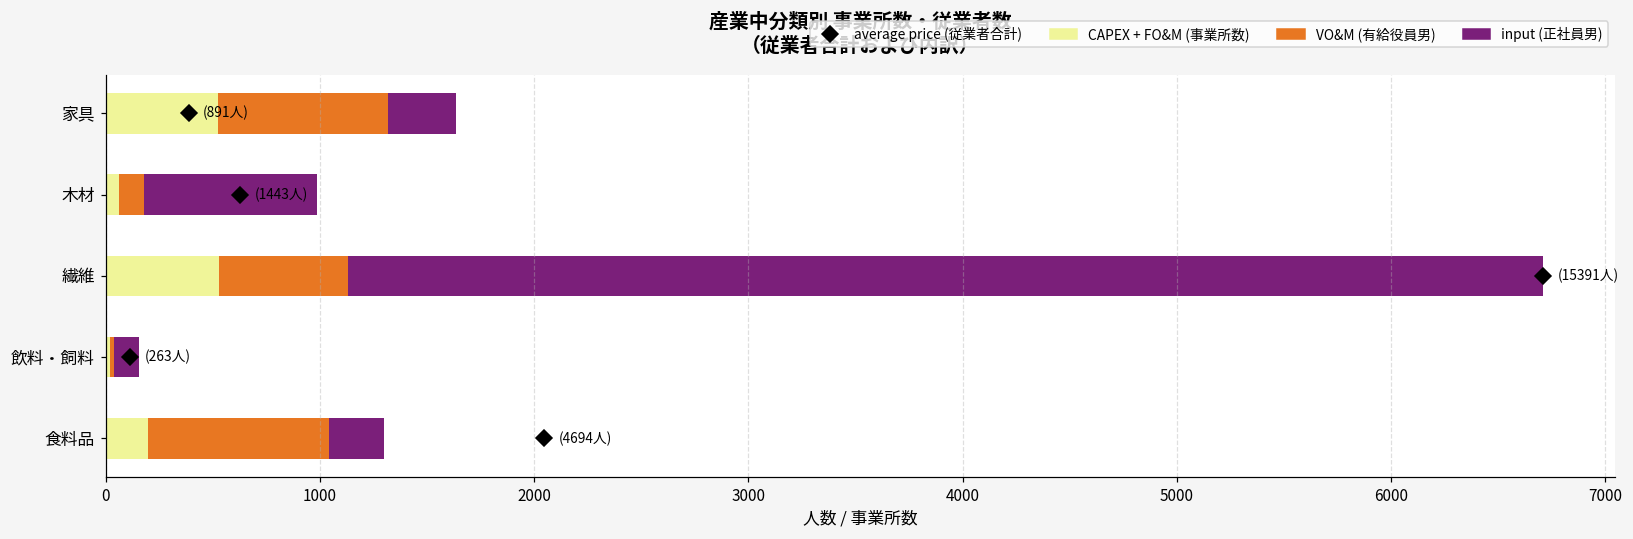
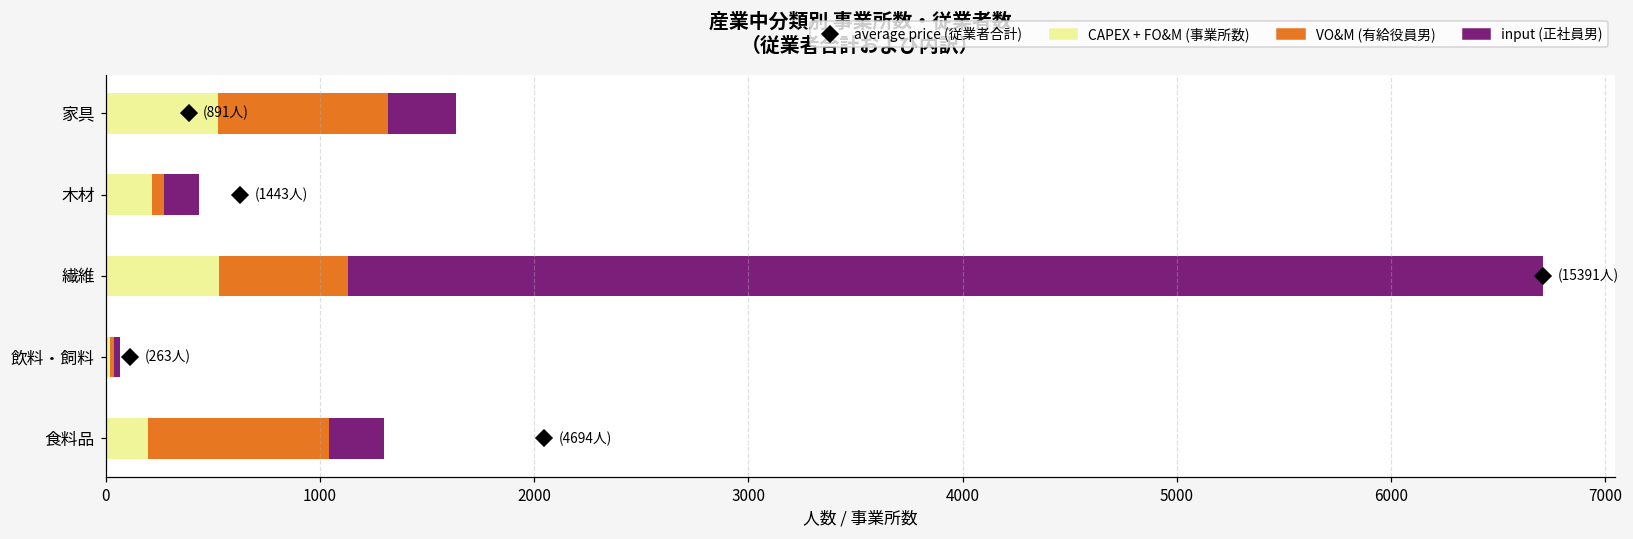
  {
    "CAPEX + FO&M (事業所数)": {
      "家具": 520,
-     "木材": 60,
+     "木材": 220,
      "繊維": 530,
      "飲料・飼料": 20,
      "食料品": 200
    },
    "VO&M (有給役員男)": {
-     "木材": 120,
+     "木材": 60,
      "繊維": 600,
      "飲料・飼料": 20,
      "食料品": 850
    },
    "input (正社員男)": {
      "家具": 320,
-     "木材": 810,
-     "飲料・飼料": 110,
+     "木材": 160,
+     "飲料・飼料": 30,
      "食料品": 260
    }
  }
